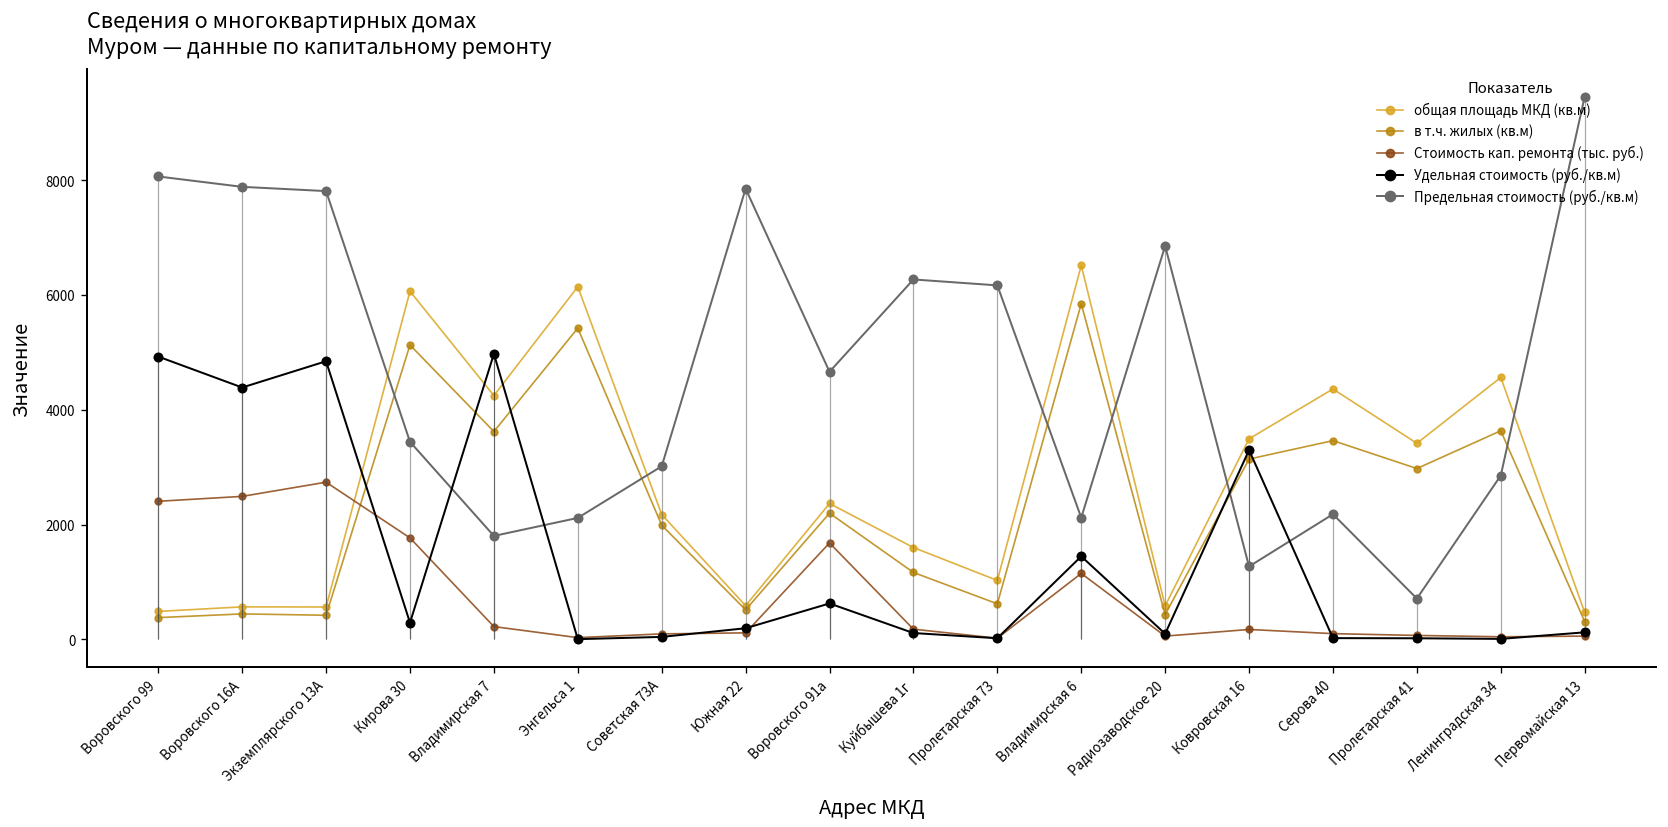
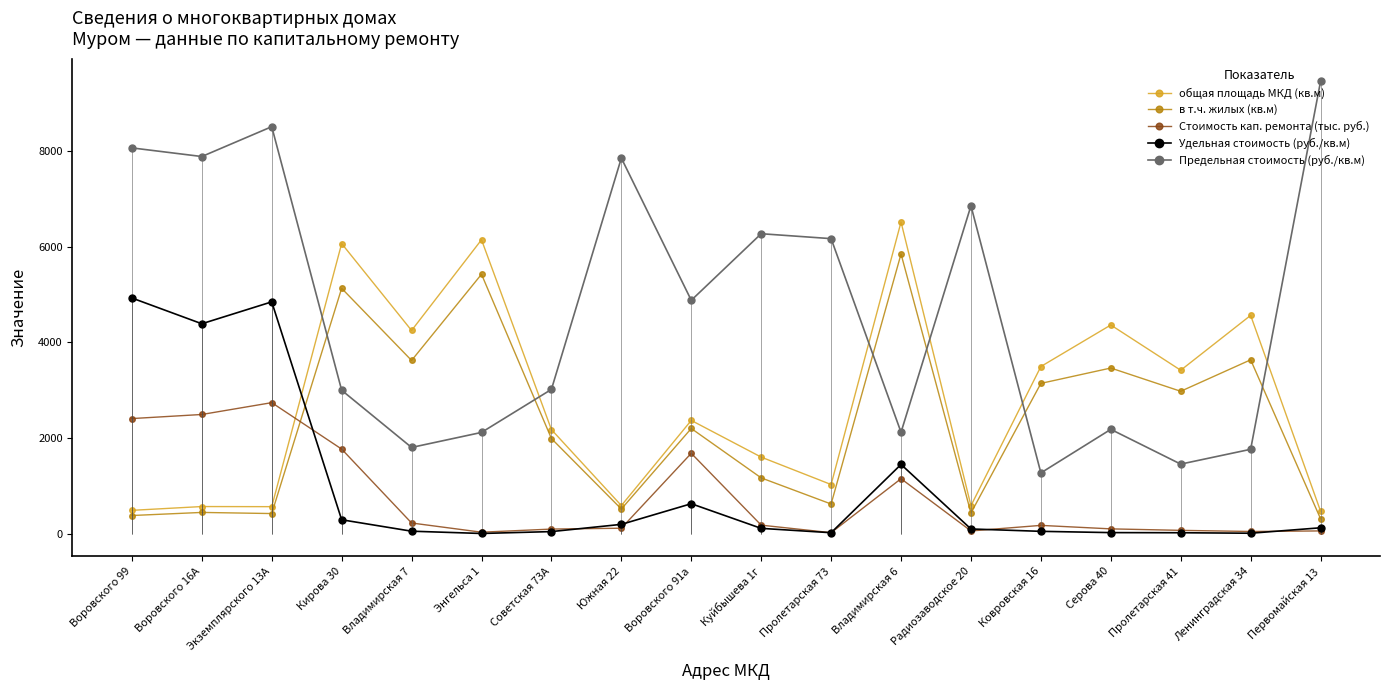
  {
    "Стоимость кап. ремонта (тыс. руб.)": {
      "Воровского 99": 2400,
      "Воровского 16А": 2500,
      "Экземплярского 13А": 2700,
      "Кирова 30": 1800,
      "Владимирская 7": 200,
      "Южная 22": 100,
      "Воровского 91а": 1700,
      "Куйбышева 1г": 200,
      "Владимирская 6": 1100,
      "Ковровская 16": 200,
      "Серова 40": 100,
      "Первомайская 13": 100
    },
    "Удельная стоимость (руб./кв.м)": {
      "Воровского 99": 4900,
      "Воровского 16А": 4400,
      "Экземплярского 13А": 4800,
      "Кирова 30": 300,
-     "Владимирская 7": 5000,
+     "Владимирская 7": 100,
      "Южная 22": 200,
      "Воровского 91а": 600,
      "Куйбышева 1г": 100,
      "Владимирская 6": 1400,
-     "Ковровская 16": 3300,
+     "Ковровская 16": 0,
      "Серова 40": 0,
      "Первомайская 13": 100
    },
    "Предельная стоимость (руб./кв.м)": {
      "Воровского 99": 8100,
      "Воровского 16А": 7900,
-     "Экземплярского 13А": 7800,
-     "Кирова 30": 3400,
+     "Экземплярского 13А": 8500,
+     "Кирова 30": 3000,
      "Владимирская 7": 1800,
      "Энгельса 1": 2100,
      "Советская 73А": 3000,
      "Южная 22": 7800,
-     "Воровского 91а": 4700,
+     "Воровского 91а": 4900,
      "Куйбышева 1г": 6300,
      "Пролетарская 73": 6200,
      "Владимирская 6": 2100,
      "Радиозаводское 20": 6900,
      "Ковровская 16": 1300,
      "Серова 40": 2200,
-     "Пролетарская 41": 700,
-     "Ленинградская 34": 2900,
+     "Пролетарская 41": 1500,
+     "Ленинградская 34": 1800,
      "Первомайская 13": 9500
    }
  }
